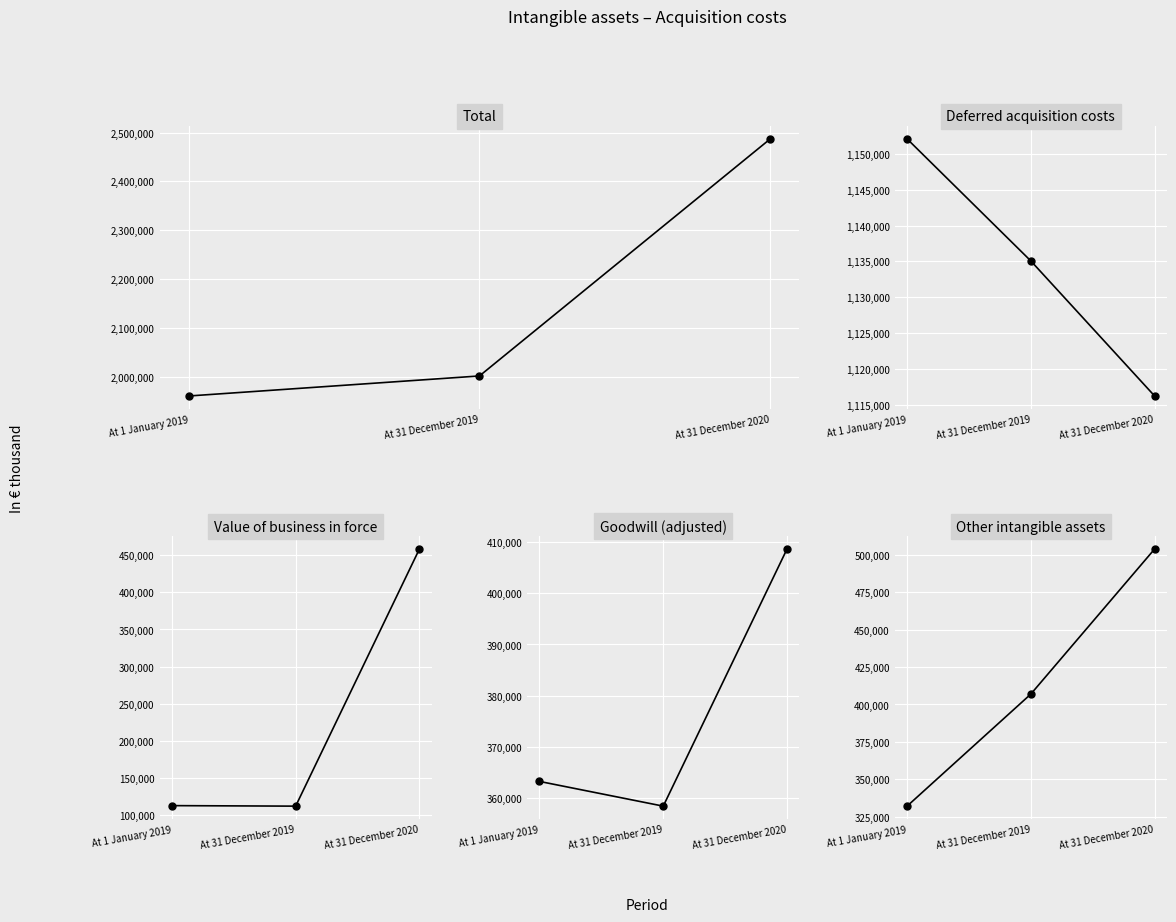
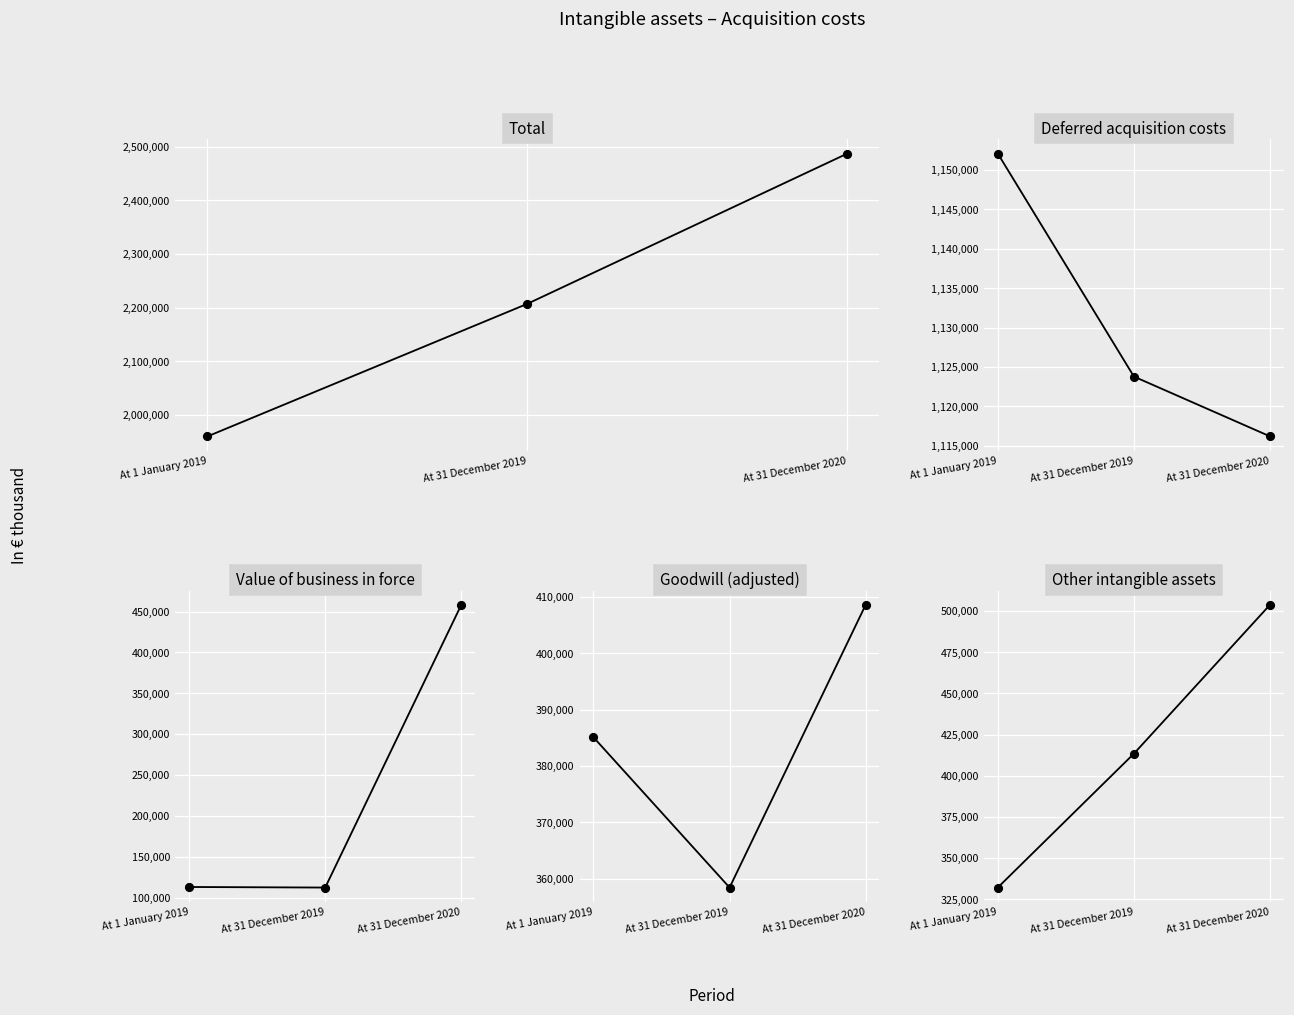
  {
    "Total": {
      "At 1 January 2019": "1,960,000",
-     "At 31 December 2019": "2,000,000",
+     "At 31 December 2019": "2,210,000",
      "At 31 December 2020": "2,490,000"
    },
    "Deferred acquisition costs": {
      "At 1 January 2019": "1,152,000",
-     "At 31 December 2019": "1,135,000",
+     "At 31 December 2019": "1,124,000",
      "At 31 December 2020": "1,116,000"
    },
    "Value of business in force": {
      "At 1 January 2019": "110,000",
      "At 31 December 2019": "110,000",
      "At 31 December 2020": "460,000"
    },
    "Goodwill (adjusted)": {
-     "At 1 January 2019": "363,000",
+     "At 1 January 2019": "385,000",
      "At 31 December 2019": "358,000",
      "At 31 December 2020": "409,000"
    },
    "Other intangible assets": {
      "At 1 January 2019": "332,000",
-     "At 31 December 2019": "407,000",
+     "At 31 December 2019": "413,000",
      "At 31 December 2020": "504,000"
    }
  }
